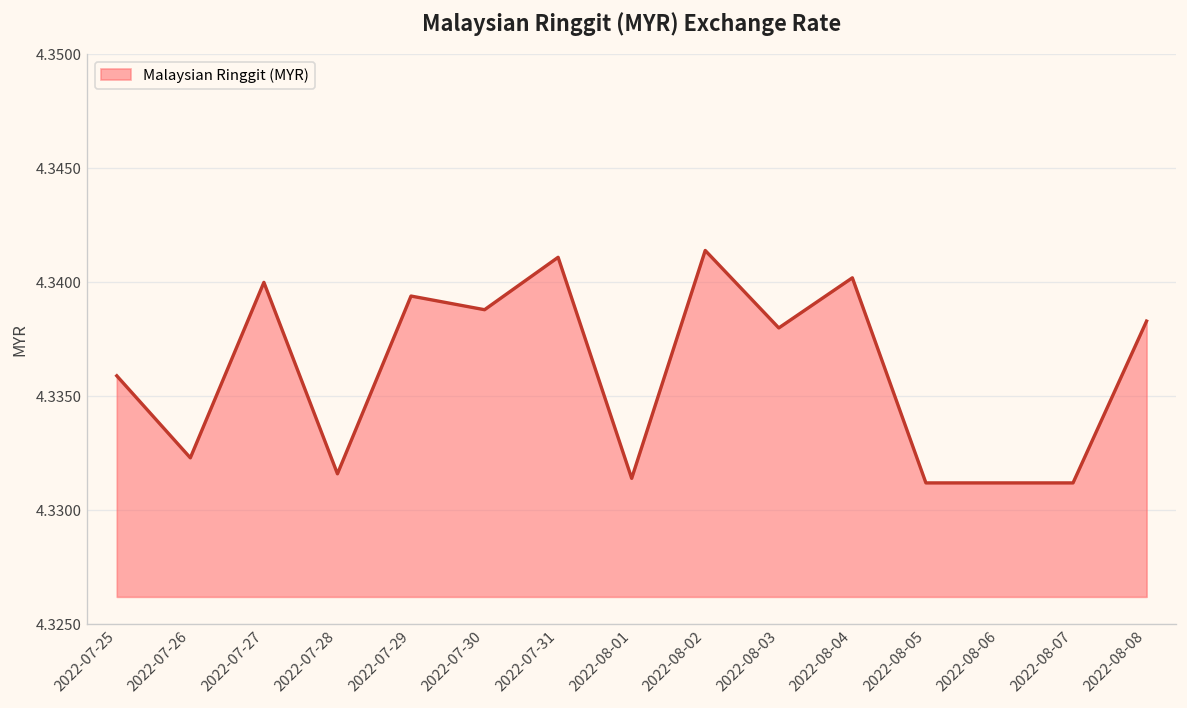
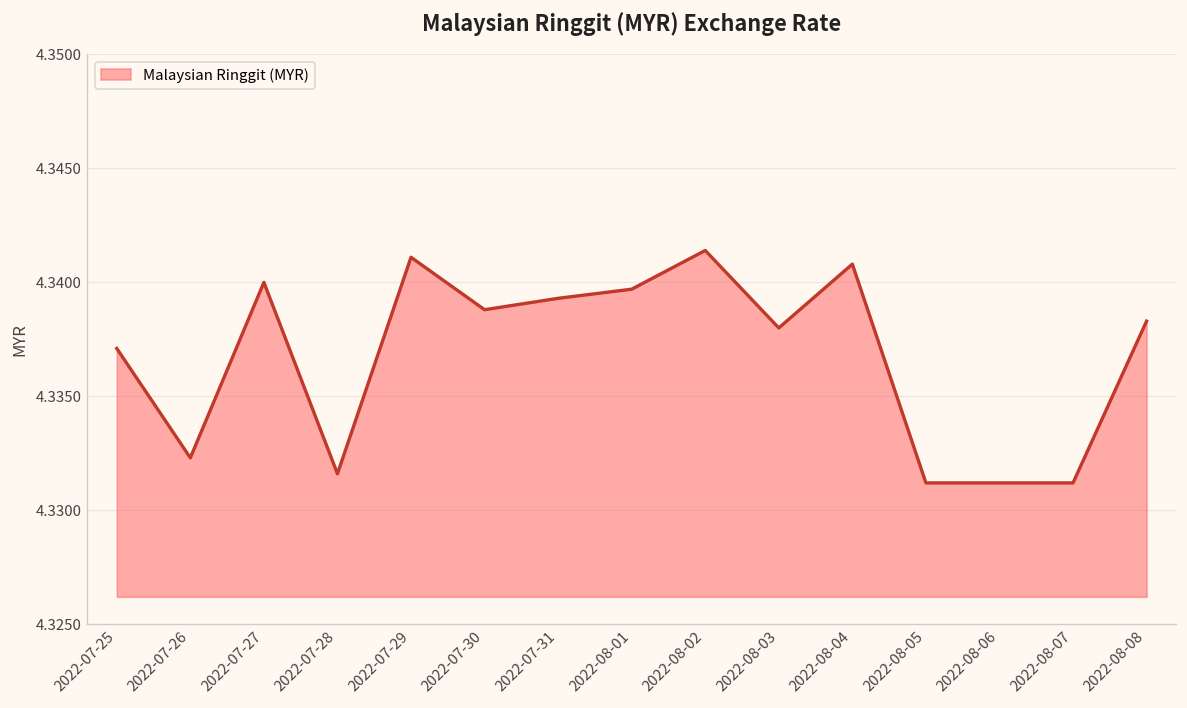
  {
-   "2022-07-25": 4.3359,
+   "2022-07-25": 4.3371,
    "2022-07-26": 4.3323,
    "2022-07-27": 4.3400,
    "2022-07-28": 4.3316,
-   "2022-07-29": 4.3394,
+   "2022-07-29": 4.3411,
    "2022-07-30": 4.3388,
-   "2022-07-31": 4.3411,
-   "2022-08-01": 4.3314,
+   "2022-07-31": 4.3393,
+   "2022-08-01": 4.3397,
    "2022-08-02": 4.3414,
    "2022-08-03": 4.3380,
-   "2022-08-04": 4.3402,
+   "2022-08-04": 4.3408,
    "2022-08-05": 4.3312,
    "2022-08-06": 4.3312,
    "2022-08-07": 4.3312,
    "2022-08-08": 4.3383
  }
